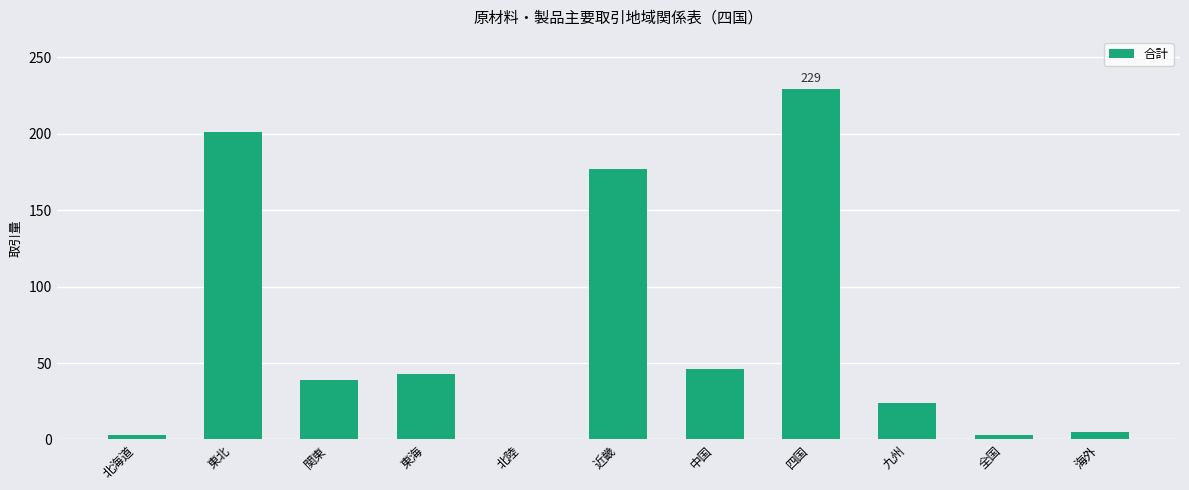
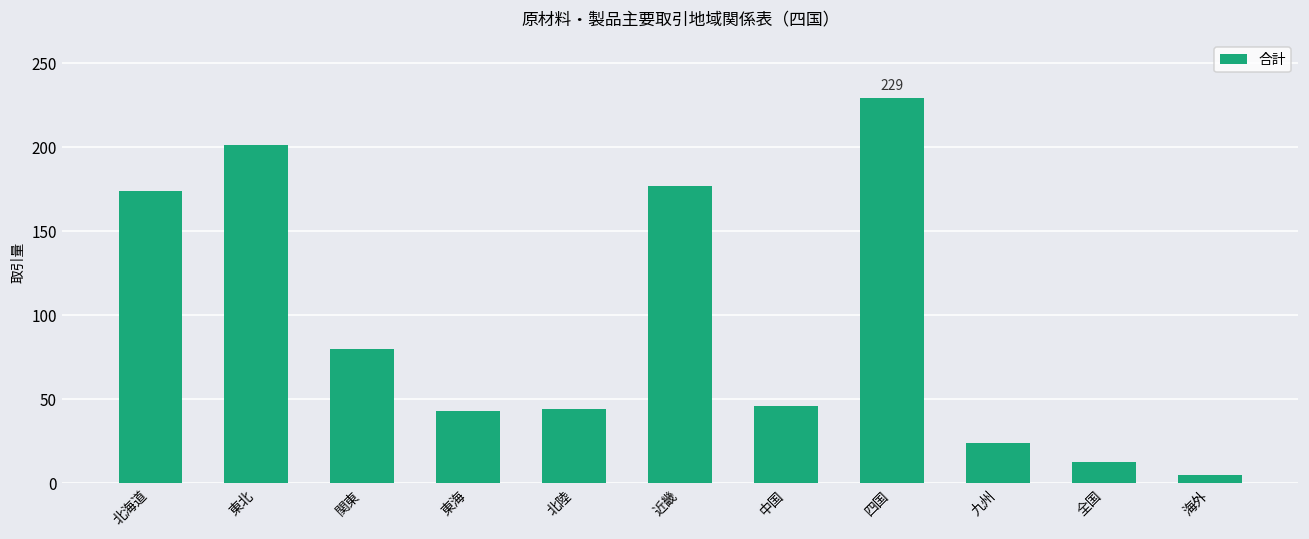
  {
-   "北海道": 3,
+   "北海道": 174,
    "東北": 201,
-   "関東": 39,
+   "関東": 80,
    "東海": 43,
-   "北陸": 0,
+   "北陸": 44,
    "近畿": 177,
    "中国": 46,
    "九州": 24,
-   "全国": 3,
+   "全国": 13,
    "海外": 5
  }
